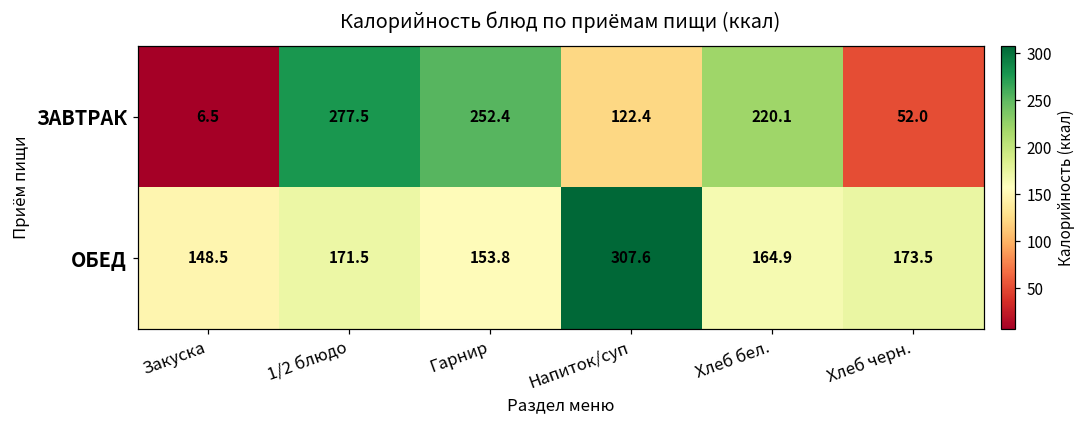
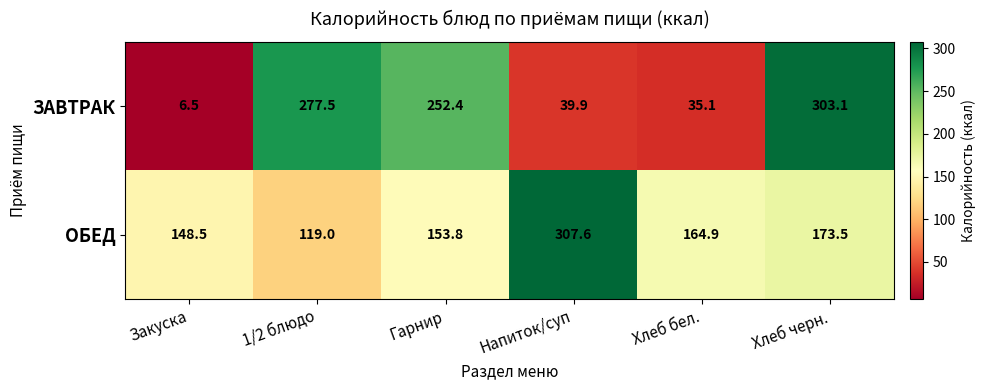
  {
    "ЗАВТРАК": {
      "Закуска": 6.5,
      "1/2 блюдо": 277.5,
      "Гарнир": 252.4,
-     "Напиток/суп": 122.4,
-     "Хлеб бел.": 220.1,
-     "Хлеб черн.": 52.0
+     "Напиток/суп": 39.9,
+     "Хлеб бел.": 35.1,
+     "Хлеб черн.": 303.1
    },
    "ОБЕД": {
      "Закуска": 148.5,
-     "1/2 блюдо": 171.5,
+     "1/2 блюдо": 119.0,
      "Гарнир": 153.8,
      "Напиток/суп": 307.6,
      "Хлеб бел.": 164.9,
      "Хлеб черн.": 173.5
    }
  }
